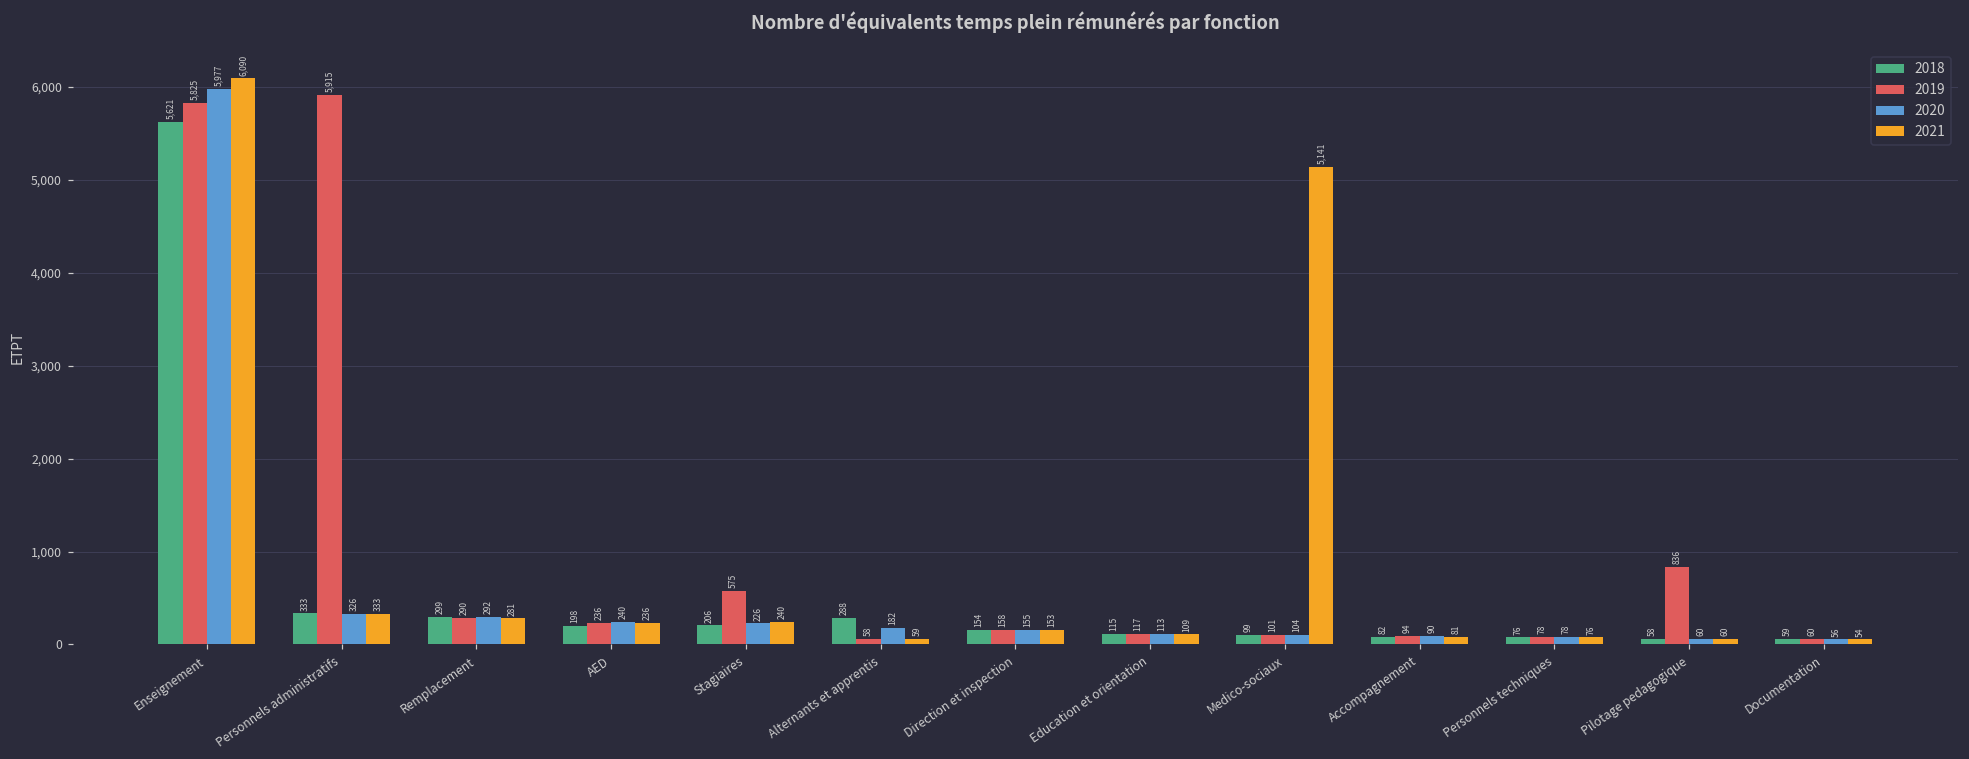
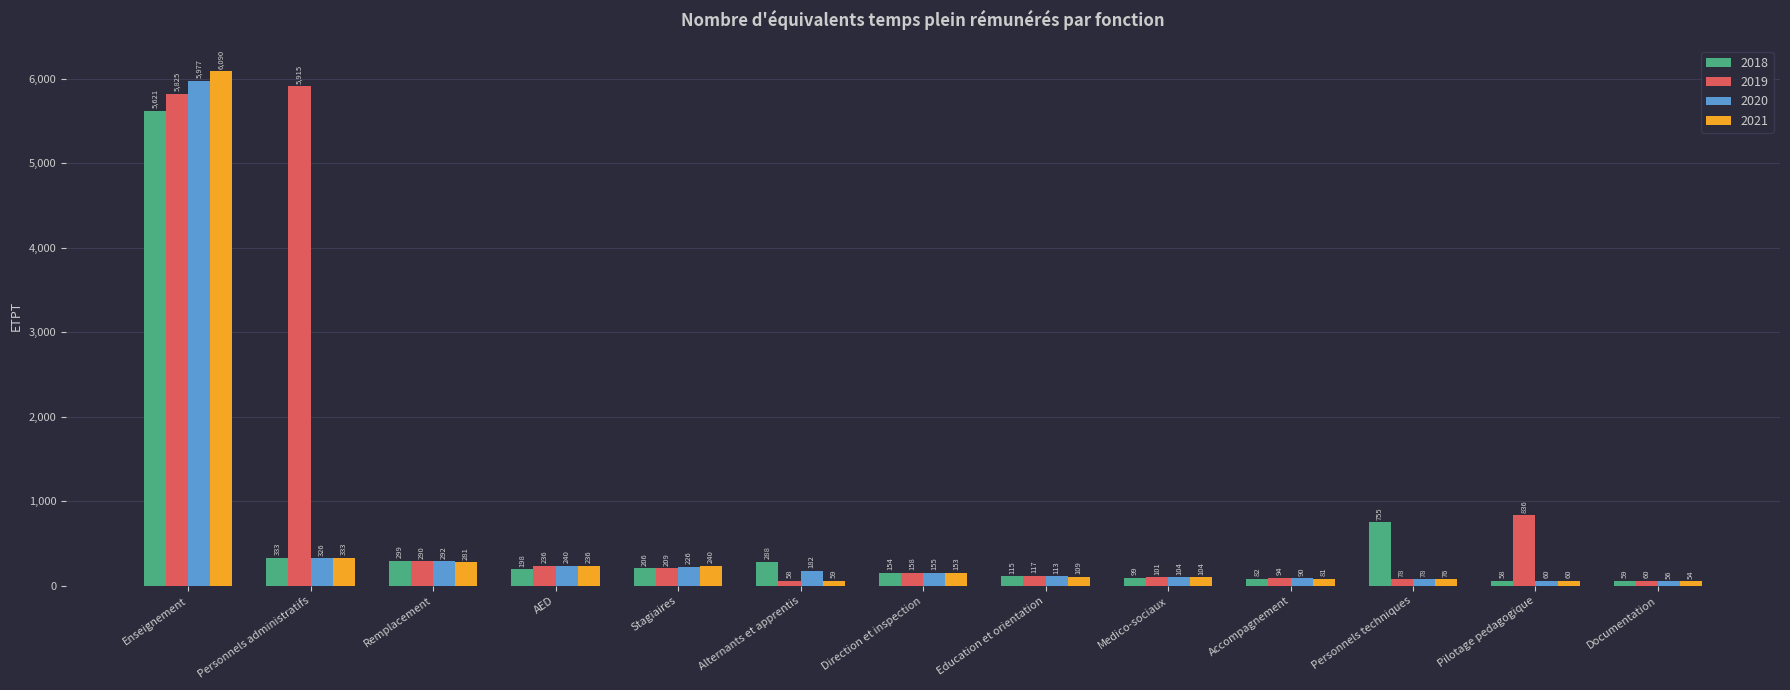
  {
    "2018": {
      "Enseignement": "5,621",
      "Personnels administratifs": "333",
      "Remplacement": "299",
      "AED": "198",
      "Stagiaires": "206",
      "Alternants et apprentis": "288",
      "Direction et inspection": "154",
      "Education et orientation": "115",
      "Medico-sociaux": "99",
      "Accompagnement": "82",
-     "Personnels techniques": "76",
+     "Personnels techniques": "755",
      "Pilotage pedagogique": "58",
      "Documentation": "59"
    },
    "2019": {
      "Enseignement": "5,825",
      "Personnels administratifs": "5,915",
      "Remplacement": "290",
      "AED": "236",
-     "Stagiaires": "575",
+     "Stagiaires": "209",
      "Alternants et apprentis": "58",
      "Direction et inspection": "158",
      "Education et orientation": "117",
      "Medico-sociaux": "101",
      "Accompagnement": "94",
      "Personnels techniques": "78",
      "Pilotage pedagogique": "836",
      "Documentation": "60"
    },
    "2020": {
      "Enseignement": "5,977",
      "Personnels administratifs": "326",
      "Remplacement": "292",
      "AED": "240",
      "Stagiaires": "226",
      "Alternants et apprentis": "182",
      "Direction et inspection": "155",
      "Education et orientation": "113",
      "Medico-sociaux": "104",
      "Accompagnement": "90",
      "Personnels techniques": "78",
      "Pilotage pedagogique": "60",
      "Documentation": "56"
    },
    "2021": {
      "Enseignement": "6,090",
      "Personnels administratifs": "333",
      "Remplacement": "281",
      "AED": "236",
      "Stagiaires": "240",
      "Alternants et apprentis": "59",
      "Direction et inspection": "153",
      "Education et orientation": "109",
-     "Medico-sociaux": "5,141",
+     "Medico-sociaux": "104",
      "Accompagnement": "81",
      "Personnels techniques": "76",
      "Pilotage pedagogique": "60",
      "Documentation": "54"
    }
  }
